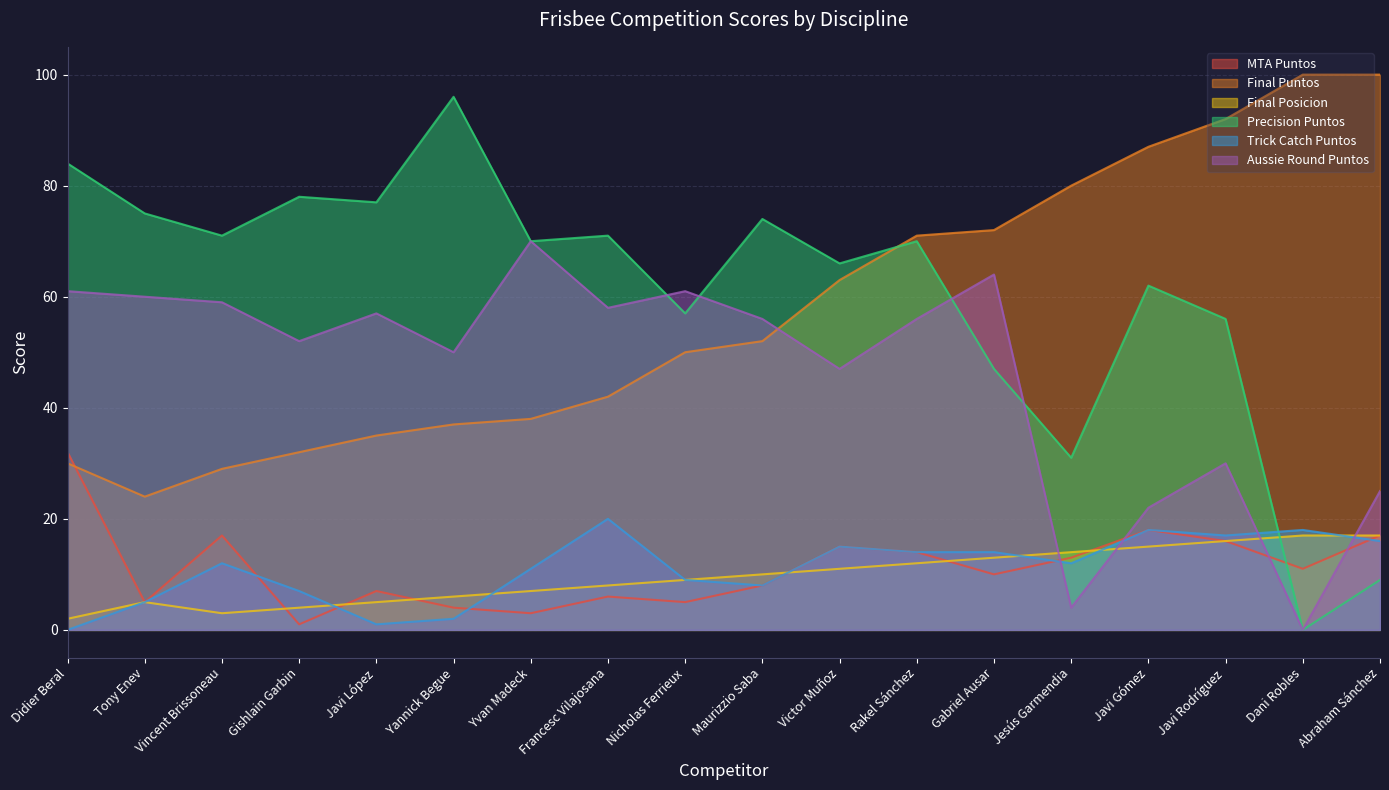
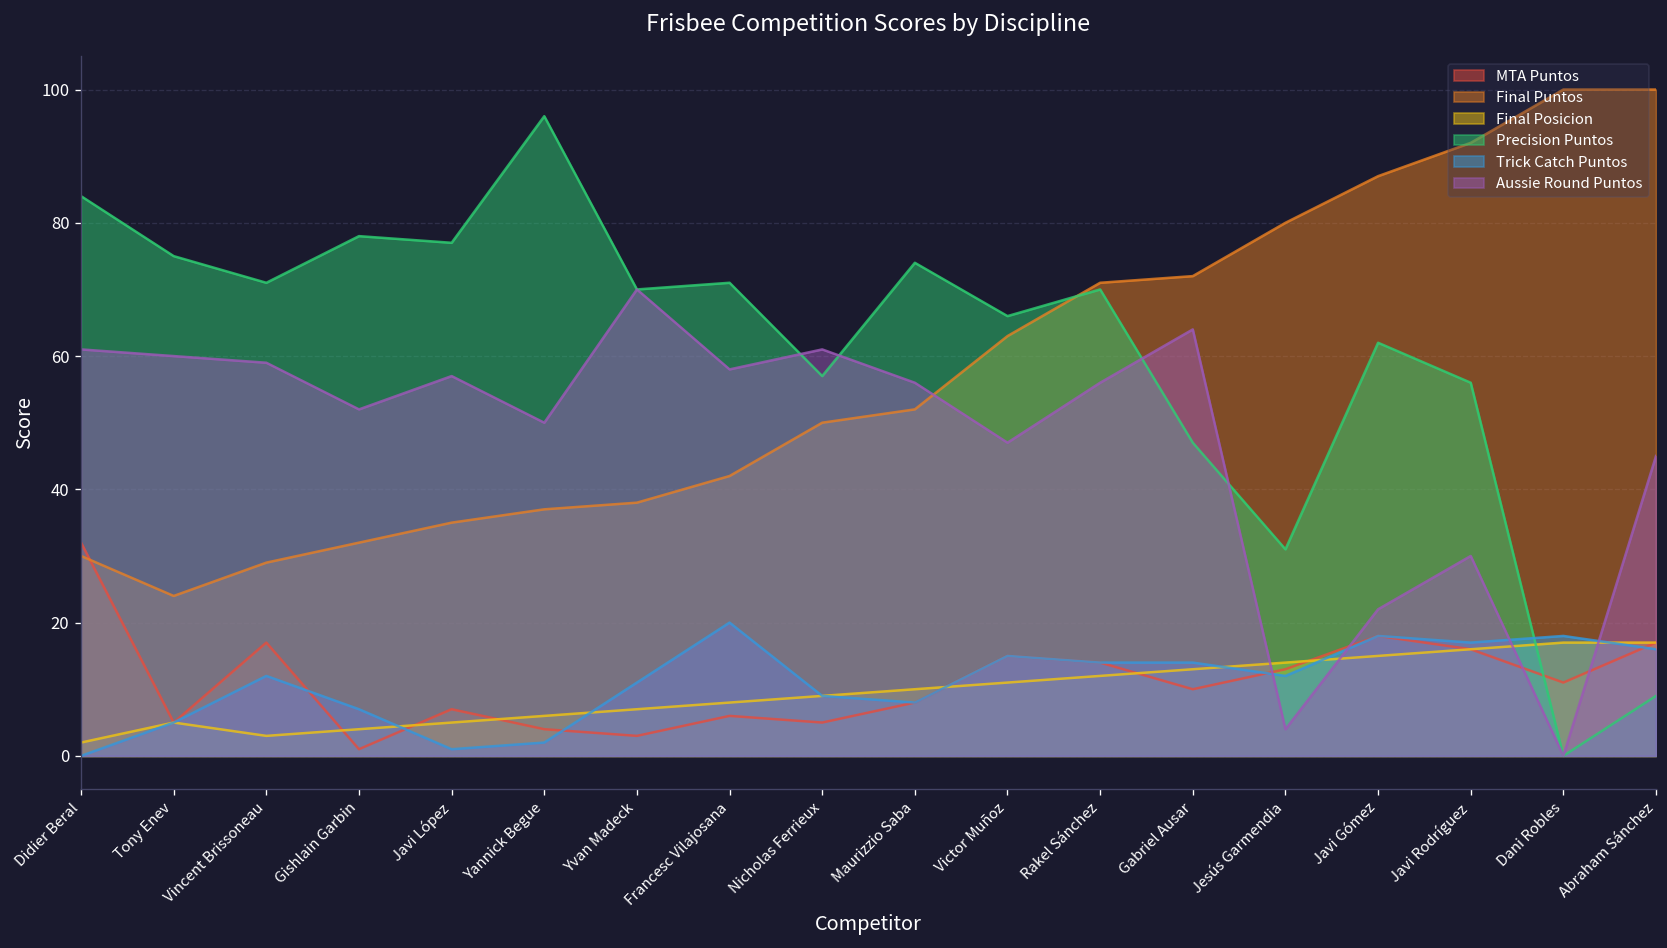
  {
    "Precision Puntos": {
      "Didier Beral": 84,
      "Tony Enev": 75,
      "Vincent Brissoneau": 71,
      "Gishlain Garbin": 78,
      "Javi López": 77,
      "Yannick Begue": 96,
      "Francesc Vilajosana": 71,
      "Nicholas Ferrieux": 57,
      "Maurizzio Saba": 74,
      "Victor Muñoz": 66,
      "Rakel Sánchez": 70,
      "Gabriel Ausar": 47,
      "Jesús Garmendia": 31,
      "Javi Gómez": 62,
      "Javi Rodríguez": 56,
      "Abraham Sánchez": 9
    },
    "Trick Catch Puntos": {
      "Didier Beral": 0,
      "Vincent Brissoneau": 12,
      "Gishlain Garbin": 7,
      "Javi López": 1,
      "Yannick Begue": 2,
      "Yvan Madeck": 11,
      "Francesc Vilajosana": 20,
      "Gabriel Ausar": 14,
      "Jesús Garmendia": 12,
      "Javi Rodríguez": 17,
      "Dani Robles": 18,
      "Abraham Sánchez": 16
    },
    "Aussie Round Puntos": {
      "Didier Beral": 61,
      "Tony Enev": 60,
      "Vincent Brissoneau": 59,
      "Gishlain Garbin": 52,
      "Javi López": 57,
      "Yannick Begue": 50,
      "Francesc Vilajosana": 58,
      "Nicholas Ferrieux": 61,
      "Maurizzio Saba": 56,
      "Victor Muñoz": 47,
      "Rakel Sánchez": 56,
      "Gabriel Ausar": 64,
      "Jesús Garmendia": 4,
      "Javi Gómez": 22,
      "Javi Rodríguez": 30,
-     "Abraham Sánchez": 25
+     "Abraham Sánchez": 45
    }
  }
